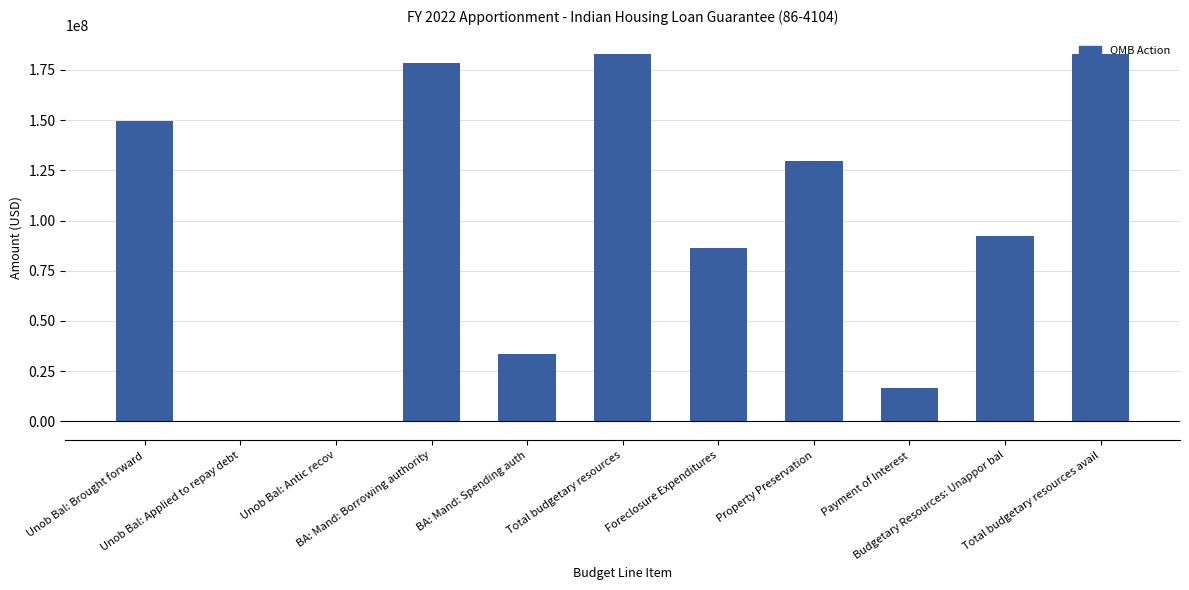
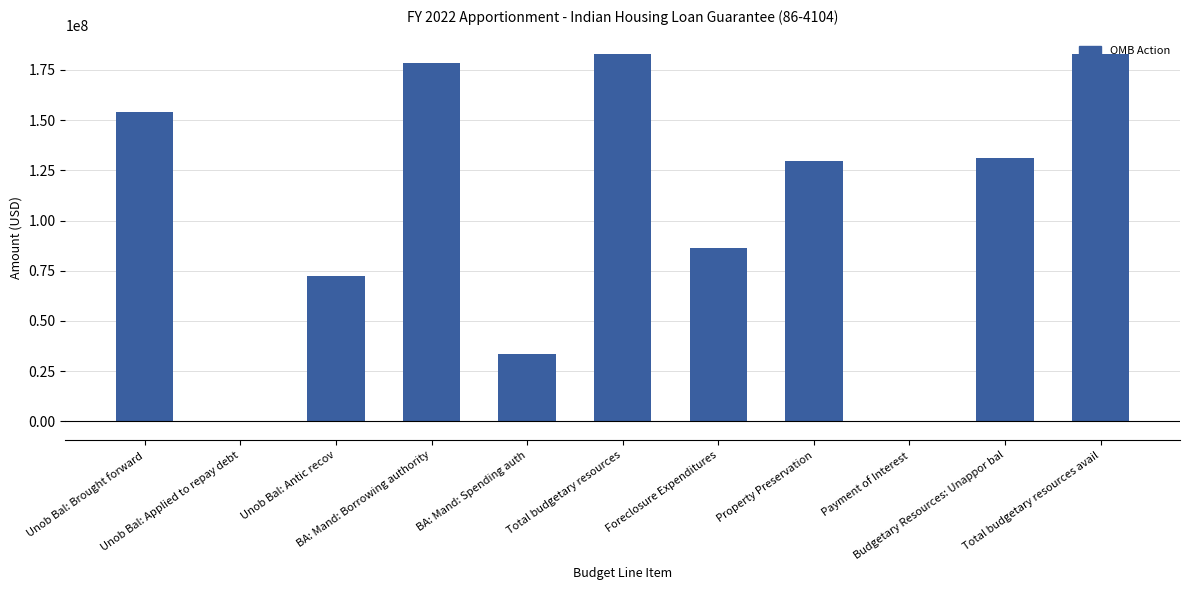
  {
-   "Unob Bal: Brought forward": 149000000,
-   "Unob Bal: Antic recov": 0,
+   "Unob Bal: Brought forward": 154000000,
+   "Unob Bal: Antic recov": 73000000,
    "BA: Mand: Borrowing authority": 178000000,
    "BA: Mand: Spending auth": 34000000,
    "Total budgetary resources": 183000000,
    "Foreclosure Expenditures": 86000000,
    "Property Preservation": 130000000,
-   "Payment of Interest": 16000000,
-   "Budgetary Resources: Unappor bal": 92000000,
+   "Payment of Interest": 0,
+   "Budgetary Resources: Unappor bal": 131000000,
    "Total budgetary resources avail": 183000000
  }
